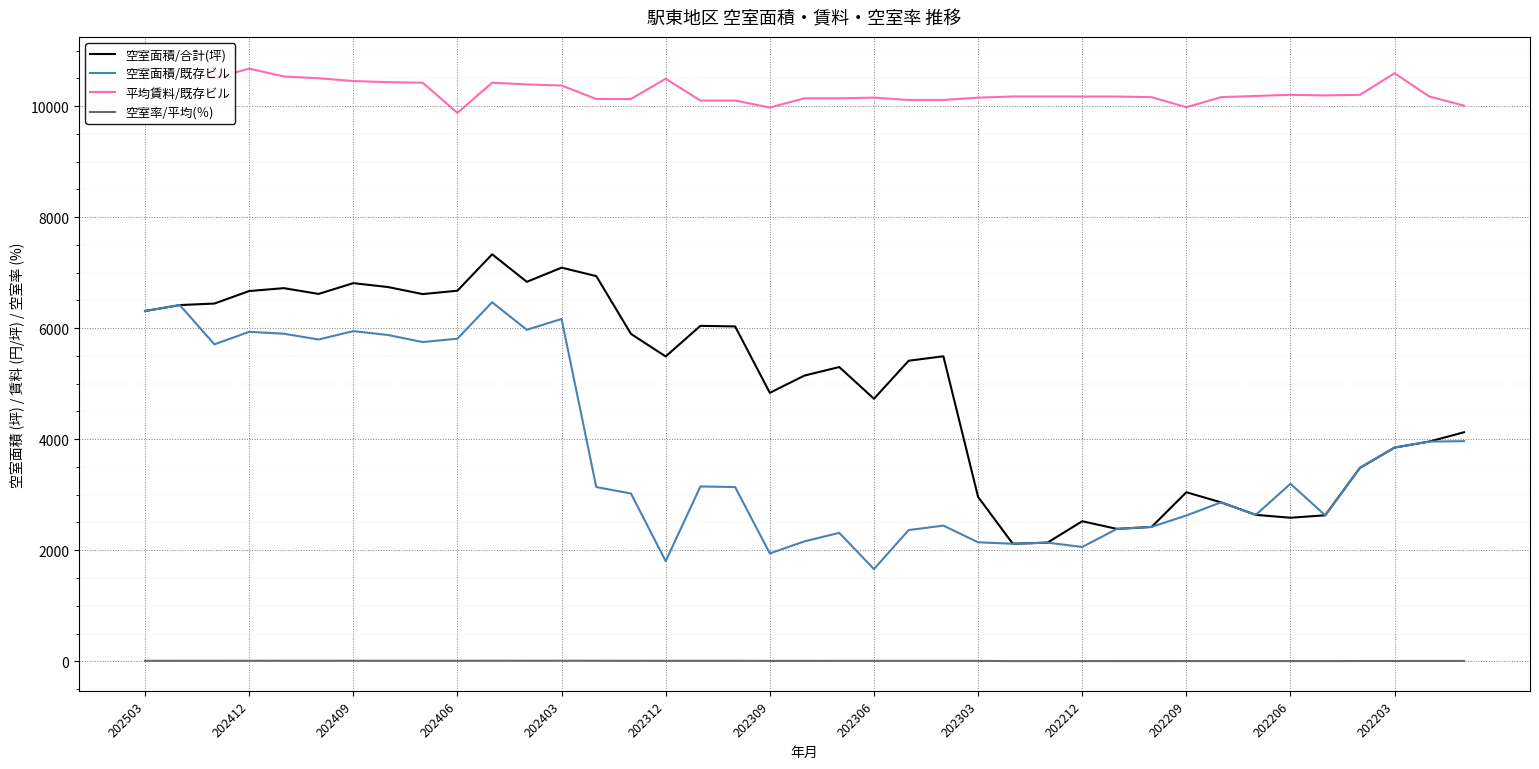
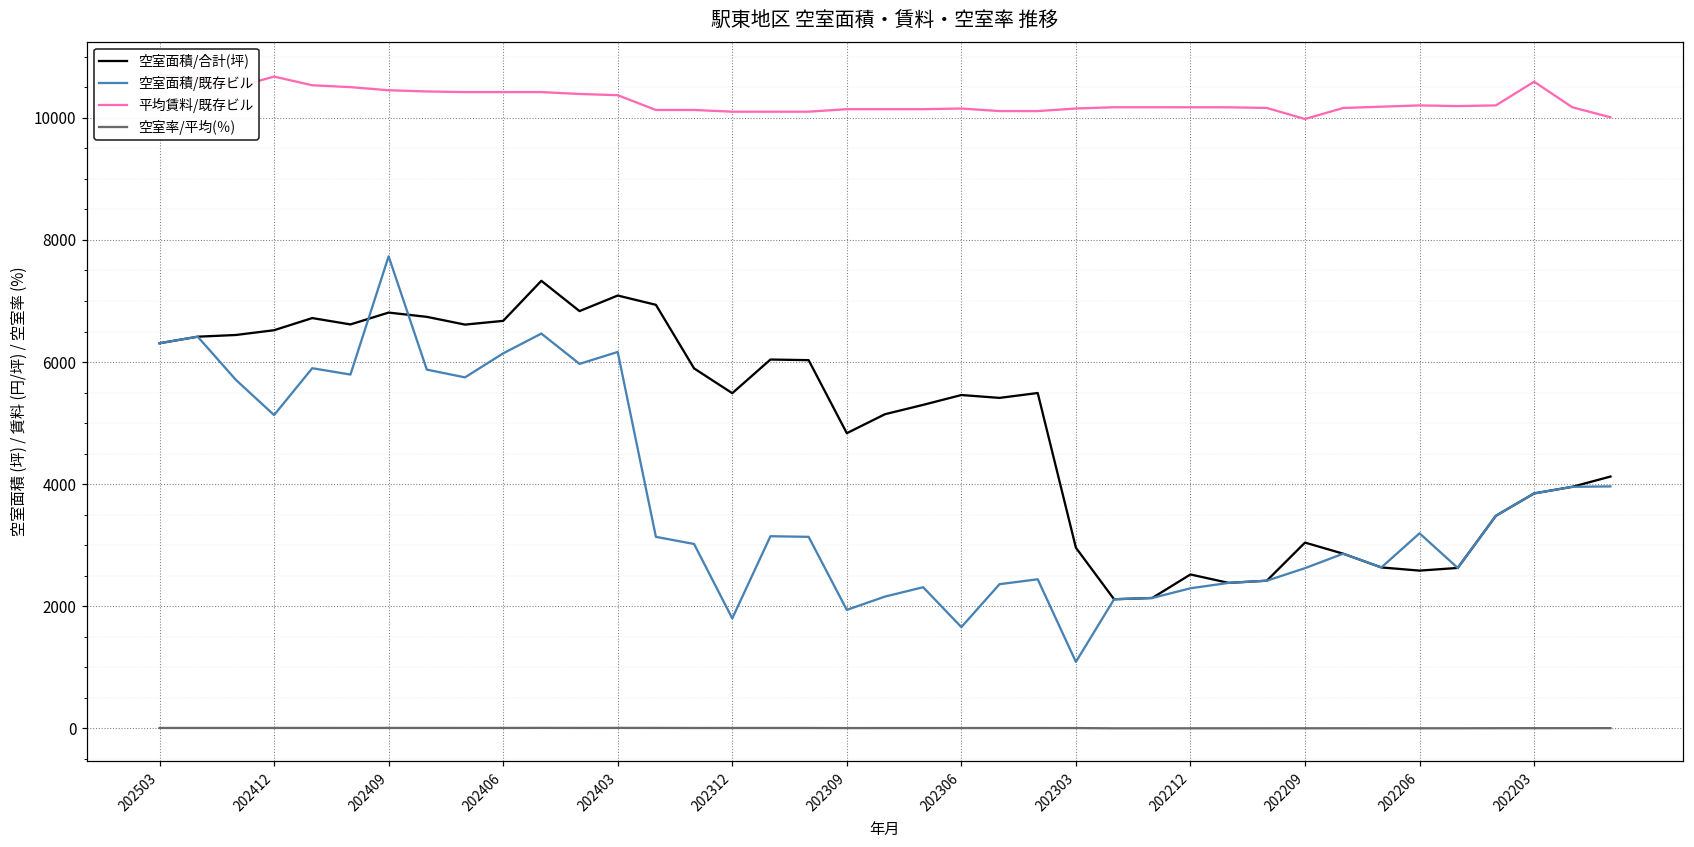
  {
    "空室面積/合計(坪)": {
-     "202412": 6700,
+     "202412": 6500,
      "202409": 6800,
      "202406": 6700,
      "202403": 7100,
      "202312": 5500,
      "202309": 4800,
-     "202306": 4700,
+     "202306": 5500,
      "202303": 3000,
      "202212": 2500,
      "202209": 3000,
      "202206": 2600
    },
    "空室面積/既存ビル": {
-     "202412": 5900,
-     "202409": 5900,
-     "202406": 5800,
+     "202412": 5100,
+     "202409": 7700,
+     "202406": 6100,
      "202403": 6200,
      "202312": 1800,
      "202309": 1900,
      "202306": 1700,
-     "202303": 2100,
-     "202212": 2100,
+     "202303": 1100,
+     "202212": 2300,
      "202209": 2600,
      "202206": 3200
    },
    "平均賃料/既存ビル": {
      "202412": 10700,
      "202409": 10500,
-     "202406": 9900,
+     "202406": 10400,
      "202403": 10400,
-     "202312": 10500,
-     "202309": 10000,
+     "202312": 10100,
+     "202309": 10100,
      "202306": 10200,
      "202303": 10200,
      "202212": 10200,
      "202209": 10000,
      "202206": 10200,
      "202203": 10600
    },
    "空室率/平均(％)": {
      "202503": 0,
      "202412": 0,
      "202409": 0,
      "202406": 0,
      "202403": 0,
      "202312": 0,
      "202309": 0,
      "202306": 0,
      "202303": 0,
      "202212": 0,
      "202209": 0,
      "202206": 0,
      "202203": 0
    }
  }
